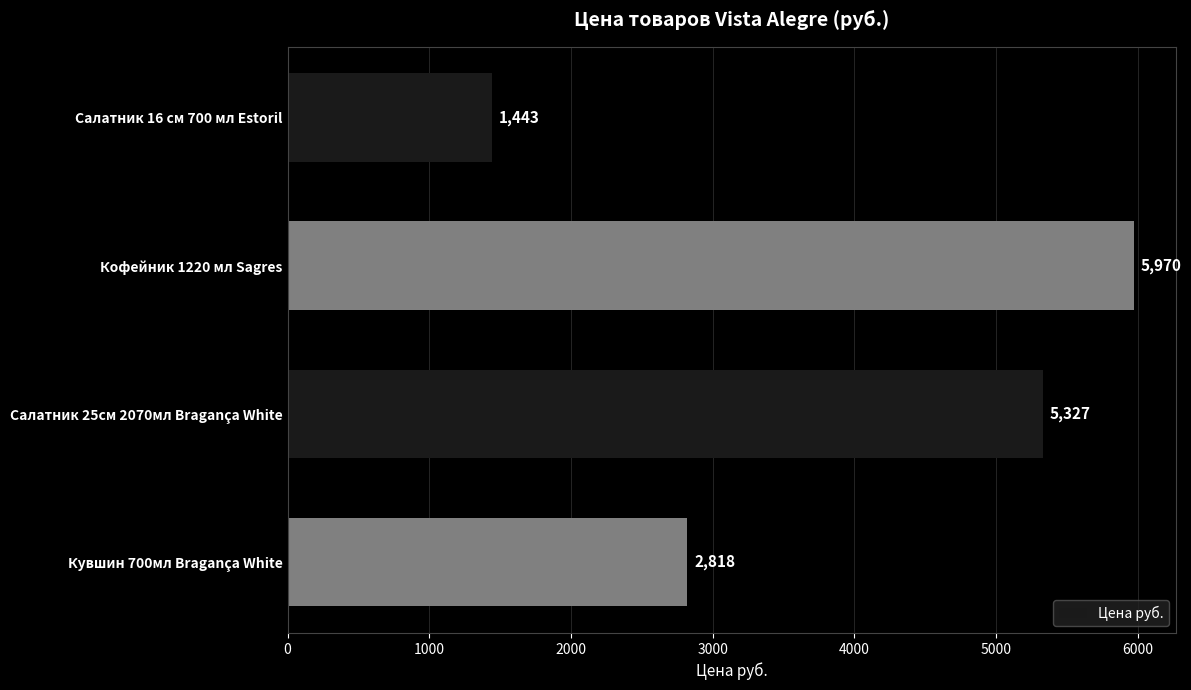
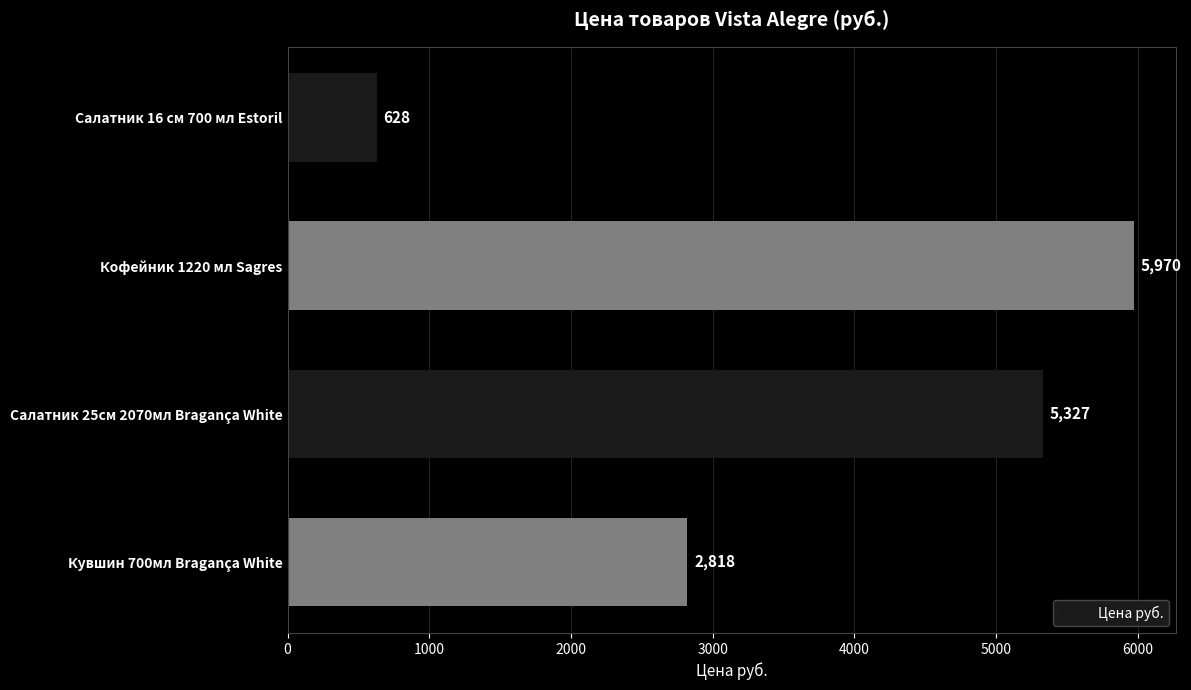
  {
-   "Салатник 16 см 700 мл Estoril": "1,443",
+   "Салатник 16 см 700 мл Estoril": "628",
    "Кофейник 1220 мл Sagres": "5,970",
    "Салатник 25см 2070мл Bragança White": "5,327",
    "Кувшин 700мл Bragança White": "2,818"
  }
